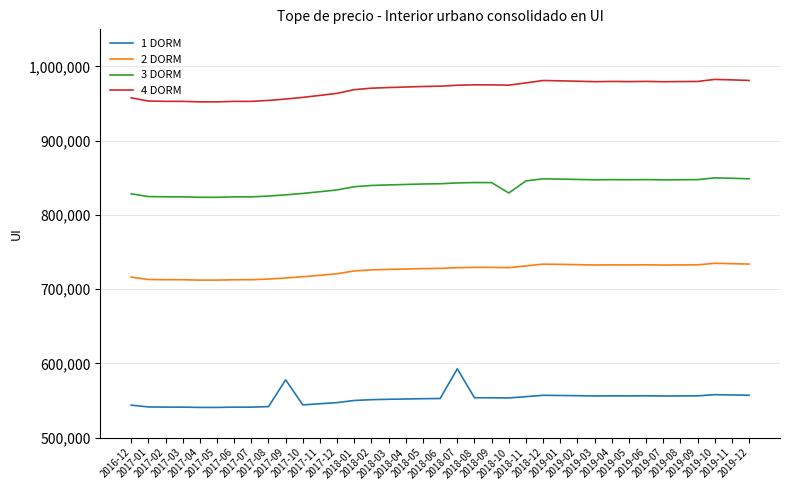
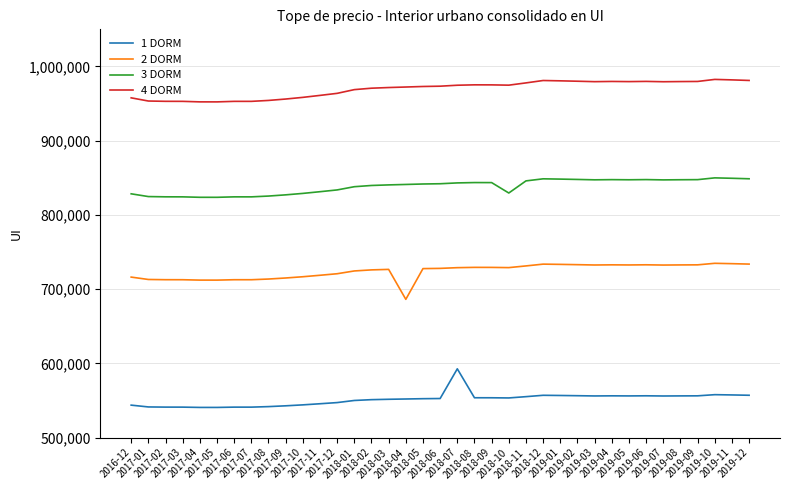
  {
    "1 DORM": {
      "2016-12": "540,000",
      "2017-01": "540,000",
      "2017-02": "540,000",
      "2017-03": "540,000",
      "2017-04": "540,000",
      "2017-05": "540,000",
      "2017-06": "540,000",
      "2017-07": "540,000",
      "2017-08": "540,000",
-     "2017-09": "580,000",
+     "2017-09": "540,000",
      "2017-10": "540,000",
      "2017-11": "550,000",
      "2017-12": "550,000",
      "2018-01": "550,000",
      "2018-02": "550,000",
      "2018-03": "550,000",
      "2018-04": "550,000",
      "2018-05": "550,000",
      "2018-06": "550,000",
      "2018-07": "590,000",
      "2018-08": "550,000",
      "2018-09": "550,000",
      "2018-10": "550,000",
      "2018-11": "560,000",
      "2018-12": "560,000",
      "2019-01": "560,000",
      "2019-02": "560,000",
      "2019-03": "560,000",
      "2019-04": "560,000",
      "2019-05": "560,000",
      "2019-06": "560,000",
      "2019-07": "560,000",
      "2019-08": "560,000",
      "2019-09": "560,000",
      "2019-10": "560,000",
      "2019-11": "560,000",
      "2019-12": "560,000"
    },
    "2 DORM": {
      "2016-12": "720,000",
      "2017-01": "710,000",
      "2017-02": "710,000",
      "2017-03": "710,000",
      "2017-04": "710,000",
      "2017-05": "710,000",
      "2017-06": "710,000",
      "2017-07": "710,000",
      "2017-08": "710,000",
      "2017-09": "710,000",
      "2017-10": "720,000",
      "2017-11": "720,000",
      "2017-12": "720,000",
      "2018-01": "720,000",
      "2018-02": "730,000",
      "2018-03": "730,000",
-     "2018-04": "730,000",
+     "2018-04": "690,000",
      "2018-05": "730,000",
      "2018-06": "730,000",
      "2018-07": "730,000",
      "2018-08": "730,000",
      "2018-09": "730,000",
      "2018-10": "730,000",
      "2018-11": "730,000",
      "2018-12": "730,000",
      "2019-01": "730,000",
      "2019-02": "730,000",
      "2019-03": "730,000",
      "2019-04": "730,000",
      "2019-05": "730,000",
      "2019-06": "730,000",
      "2019-07": "730,000",
      "2019-08": "730,000",
      "2019-09": "730,000",
      "2019-10": "730,000",
      "2019-11": "730,000",
      "2019-12": "730,000"
    },
    "3 DORM": {
      "2016-12": "830,000",
      "2017-01": "820,000",
      "2017-02": "820,000",
      "2017-03": "820,000",
      "2017-04": "820,000",
      "2017-05": "820,000",
      "2017-06": "820,000",
      "2017-07": "820,000",
      "2017-08": "830,000",
      "2017-09": "830,000",
      "2017-10": "830,000",
      "2017-11": "830,000",
      "2017-12": "830,000",
      "2018-01": "840,000",
      "2018-02": "840,000",
      "2018-03": "840,000",
      "2018-04": "840,000",
      "2018-05": "840,000",
      "2018-06": "840,000",
      "2018-07": "840,000",
      "2018-08": "840,000",
      "2018-09": "840,000",
      "2018-10": "830,000",
      "2018-11": "850,000",
      "2018-12": "850,000",
      "2019-01": "850,000",
      "2019-02": "850,000",
      "2019-03": "850,000",
      "2019-04": "850,000",
      "2019-05": "850,000",
      "2019-06": "850,000",
      "2019-07": "850,000",
      "2019-08": "850,000",
      "2019-09": "850,000",
      "2019-10": "850,000",
      "2019-11": "850,000",
      "2019-12": "850,000"
    },
    "4 DORM": {
      "2016-12": "960,000",
      "2017-01": "950,000",
      "2017-02": "950,000",
      "2017-03": "950,000",
      "2017-04": "950,000",
      "2017-05": "950,000",
      "2017-06": "950,000",
      "2017-07": "950,000",
      "2017-08": "950,000",
      "2017-09": "960,000",
      "2017-10": "960,000",
      "2017-11": "960,000",
      "2017-12": "960,000",
      "2018-01": "970,000",
      "2018-02": "970,000",
      "2018-03": "970,000",
      "2018-04": "970,000",
      "2018-05": "970,000",
      "2018-06": "970,000",
      "2018-07": "970,000",
      "2018-08": "980,000",
      "2018-09": "980,000",
      "2018-10": "970,000",
      "2018-11": "980,000",
      "2018-12": "980,000",
      "2019-01": "980,000",
      "2019-02": "980,000",
      "2019-03": "980,000",
      "2019-04": "980,000",
      "2019-05": "980,000",
      "2019-06": "980,000",
      "2019-07": "980,000",
      "2019-08": "980,000",
      "2019-09": "980,000",
      "2019-10": "980,000",
      "2019-11": "980,000",
      "2019-12": "980,000"
    }
  }
